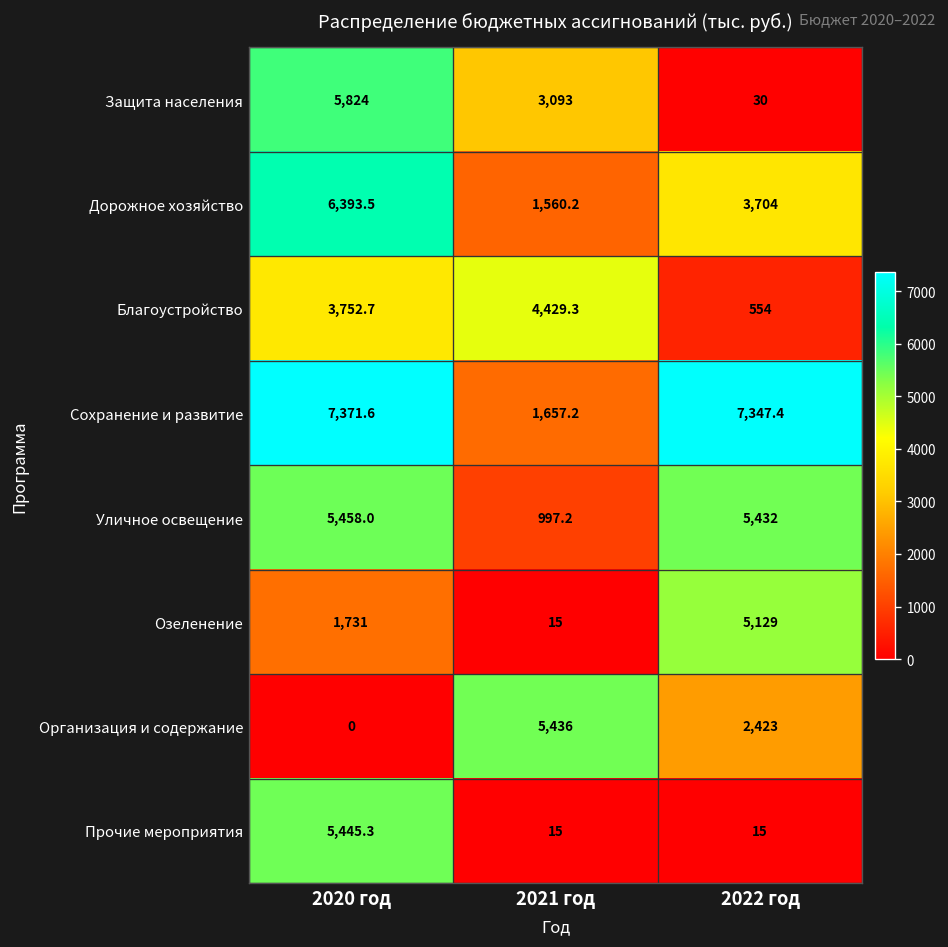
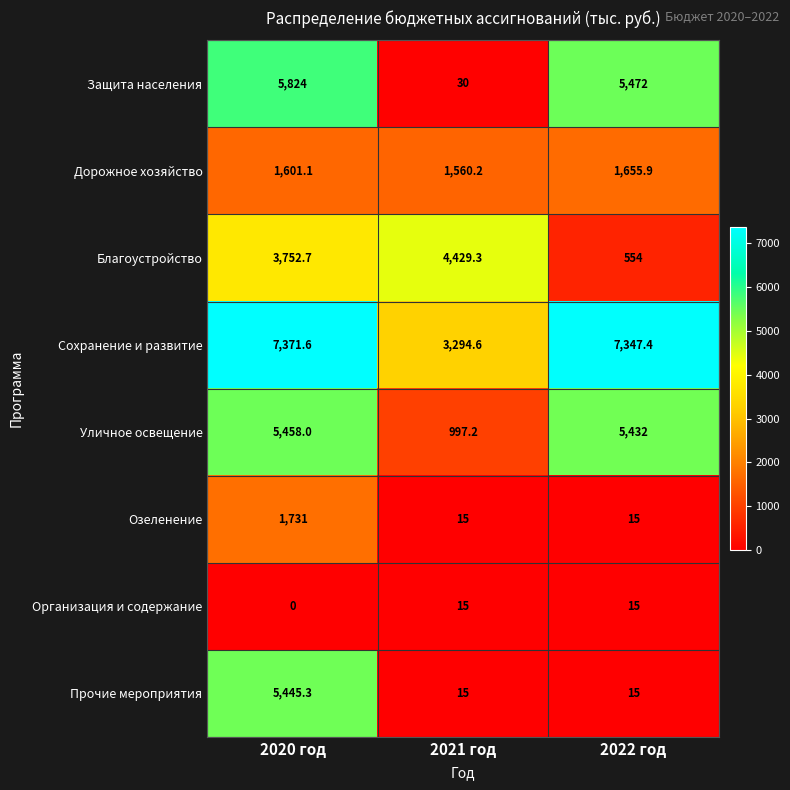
  {
    "Защита населения": {
      "2020 год": "5,824",
-     "2021 год": "3,093",
-     "2022 год": "30"
+     "2021 год": "30",
+     "2022 год": "5,472"
    },
    "Дорожное хозяйство": {
-     "2020 год": "6,393.5",
+     "2020 год": "1,601.1",
      "2021 год": "1,560.2",
-     "2022 год": "3,704"
+     "2022 год": "1,655.9"
    },
    "Благоустройство": {
      "2020 год": "3,752.7",
      "2021 год": "4,429.3",
      "2022 год": "554"
    },
    "Сохранение и развитие": {
      "2020 год": "7,371.6",
-     "2021 год": "1,657.2",
+     "2021 год": "3,294.6",
      "2022 год": "7,347.4"
    },
    "Уличное освещение": {
      "2020 год": "5,458.0",
      "2021 год": "997.2",
      "2022 год": "5,432"
    },
    "Озеленение": {
      "2020 год": "1,731",
      "2021 год": "15",
-     "2022 год": "5,129"
+     "2022 год": "15"
    },
    "Организация и содержание": {
      "2020 год": "0",
-     "2021 год": "5,436",
-     "2022 год": "2,423"
+     "2021 год": "15",
+     "2022 год": "15"
    },
    "Прочие мероприятия": {
      "2020 год": "5,445.3",
      "2021 год": "15",
      "2022 год": "15"
    }
  }
